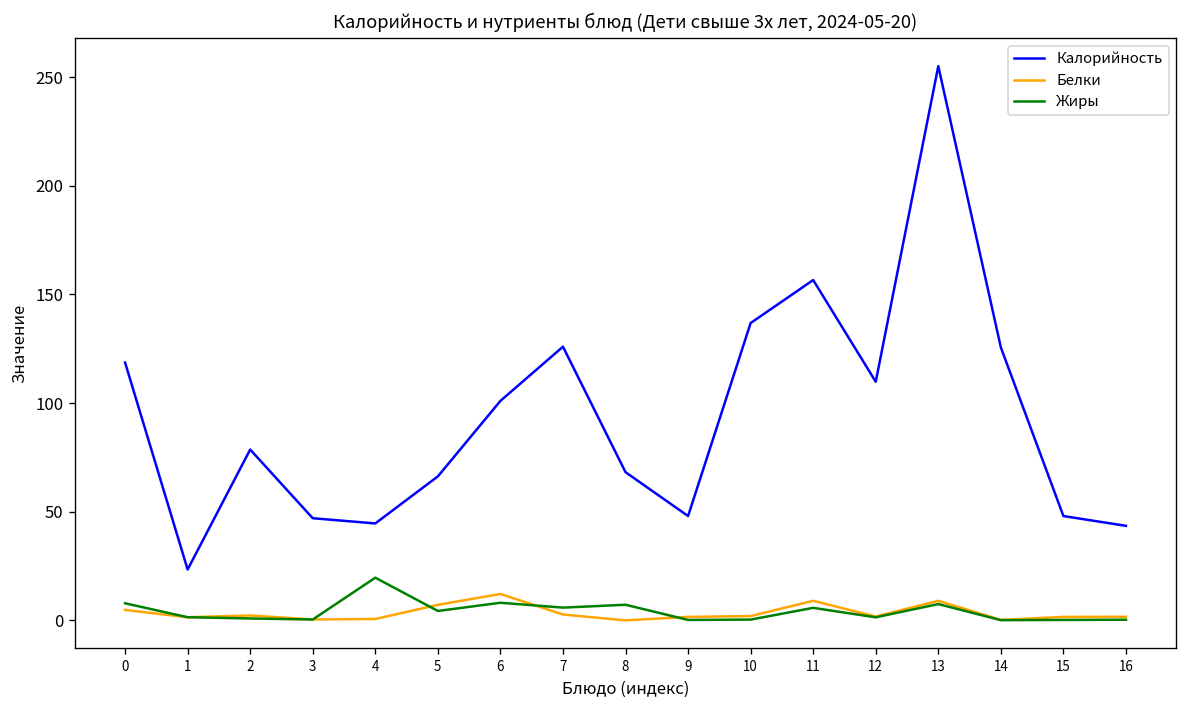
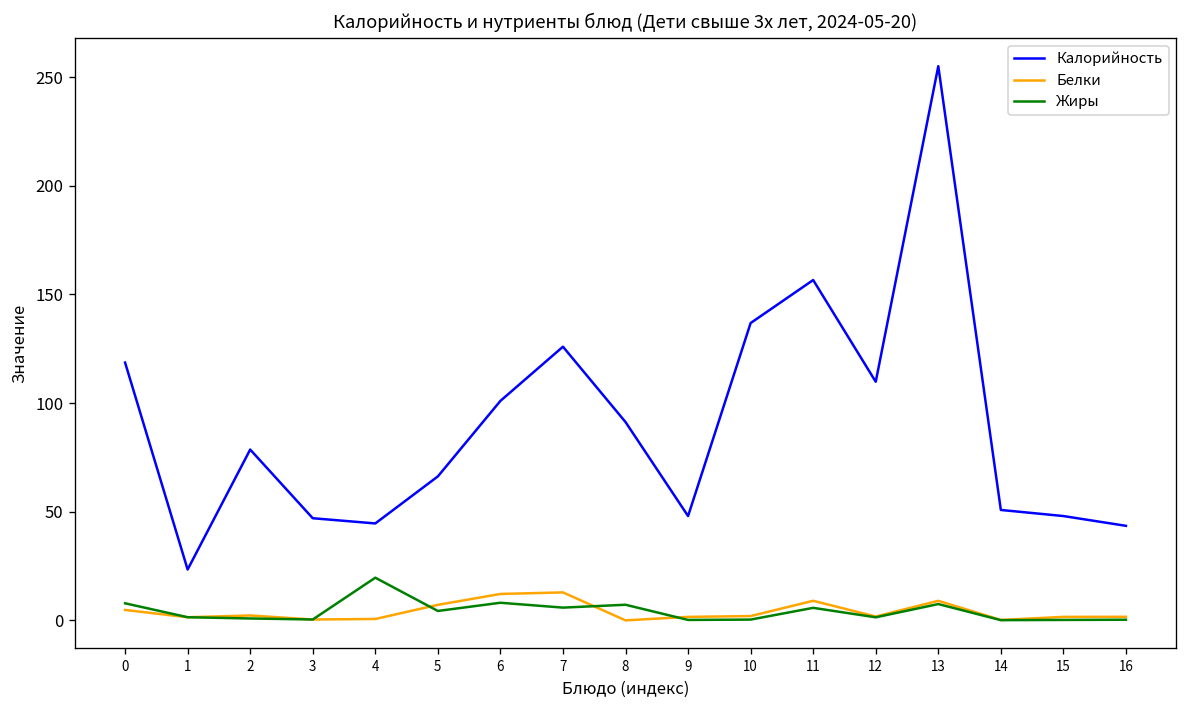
  {
    "Калорийность": {
      "0": 119,
      "1": 23,
      "2": 79,
      "3": 47,
      "4": 45,
      "5": 66,
      "6": 101,
      "7": 126,
-     "8": 68,
+     "8": 91,
      "9": 48,
      "10": 137,
      "11": 157,
      "12": 110,
      "13": 255,
-     "14": 126,
+     "14": 51,
      "15": 48,
      "16": 44
    },
    "Белки": {
      "0": 5,
      "4": 1,
      "5": 7,
      "6": 12,
-     "7": 3,
+     "7": 13,
      "8": 0,
      "10": 2,
      "11": 9,
      "13": 9
    },
    "Жиры": {
      "0": 8,
      "4": 20,
      "5": 4,
      "6": 8,
      "7": 6,
      "8": 7,
      "10": 0,
      "11": 6,
      "13": 8
    }
  }
